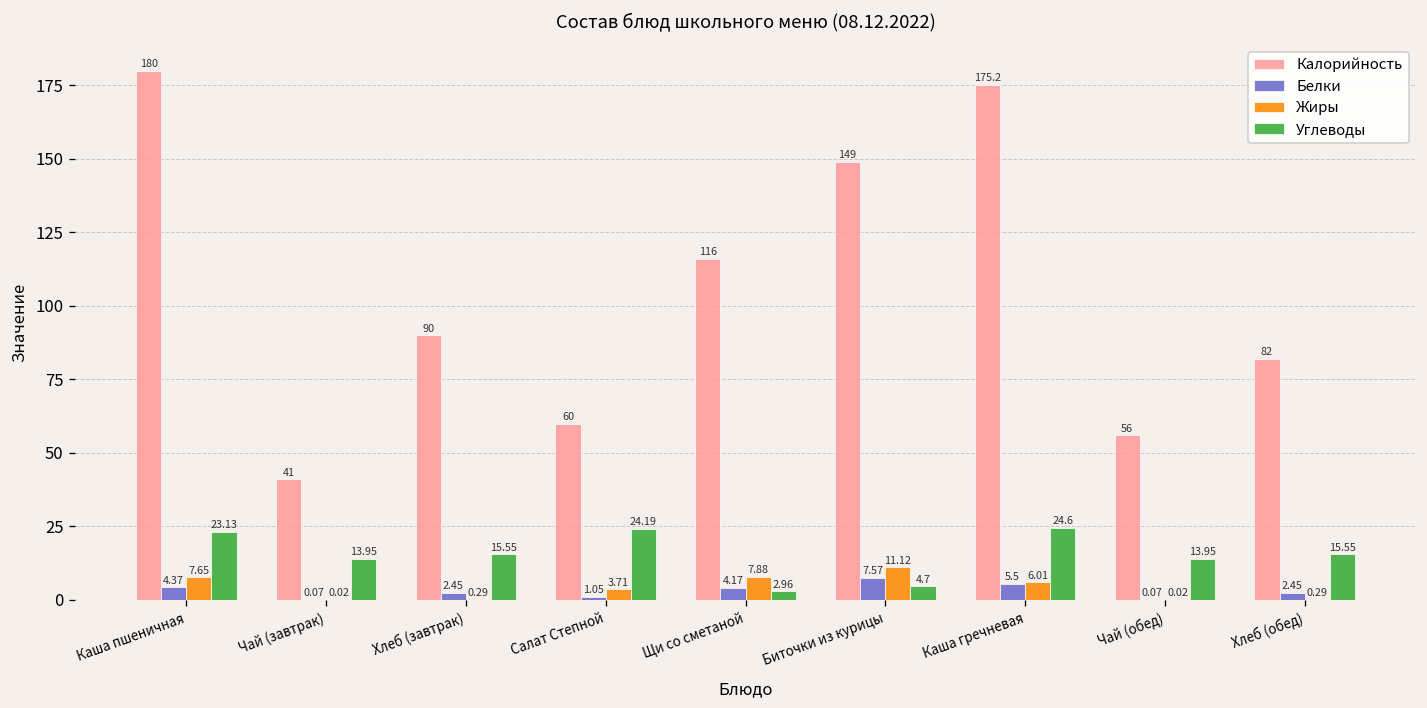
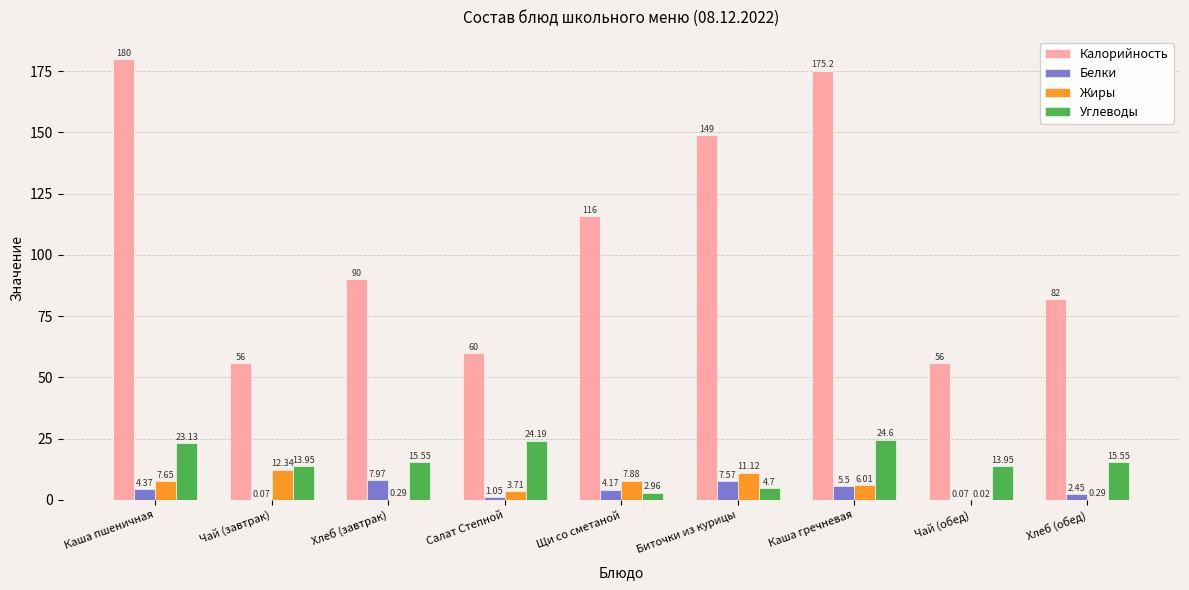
  {
    "Калорийность": {
      "Каша пшеничная": 180,
-     "Чай (завтрак)": 41,
+     "Чай (завтрак)": 56,
      "Хлеб (завтрак)": 90,
      "Салат Степной": 60,
      "Щи со сметаной": 116,
      "Биточки из курицы": 149,
      "Каша гречневая": 175.2,
      "Чай (обед)": 56,
      "Хлеб (обед)": 82
    },
    "Белки": {
      "Каша пшеничная": 4.37,
      "Чай (завтрак)": 0.07,
-     "Хлеб (завтрак)": 2.45,
+     "Хлеб (завтрак)": 7.97,
      "Салат Степной": 1.05,
      "Щи со сметаной": 4.17,
      "Биточки из курицы": 7.57,
      "Каша гречневая": 5.5,
      "Чай (обед)": 0.07,
      "Хлеб (обед)": 2.45
    },
    "Жиры": {
      "Каша пшеничная": 7.65,
-     "Чай (завтрак)": 0.02,
+     "Чай (завтрак)": 12.34,
      "Хлеб (завтрак)": 0.29,
      "Салат Степной": 3.71,
      "Щи со сметаной": 7.88,
      "Биточки из курицы": 11.12,
      "Каша гречневая": 6.01,
      "Чай (обед)": 0.02,
      "Хлеб (обед)": 0.29
    },
    "Углеводы": {
      "Каша пшеничная": 23.13,
      "Чай (завтрак)": 13.95,
      "Хлеб (завтрак)": 15.55,
      "Салат Степной": 24.19,
      "Щи со сметаной": 2.96,
      "Биточки из курицы": 4.7,
      "Каша гречневая": 24.6,
      "Чай (обед)": 13.95,
      "Хлеб (обед)": 15.55
    }
  }
